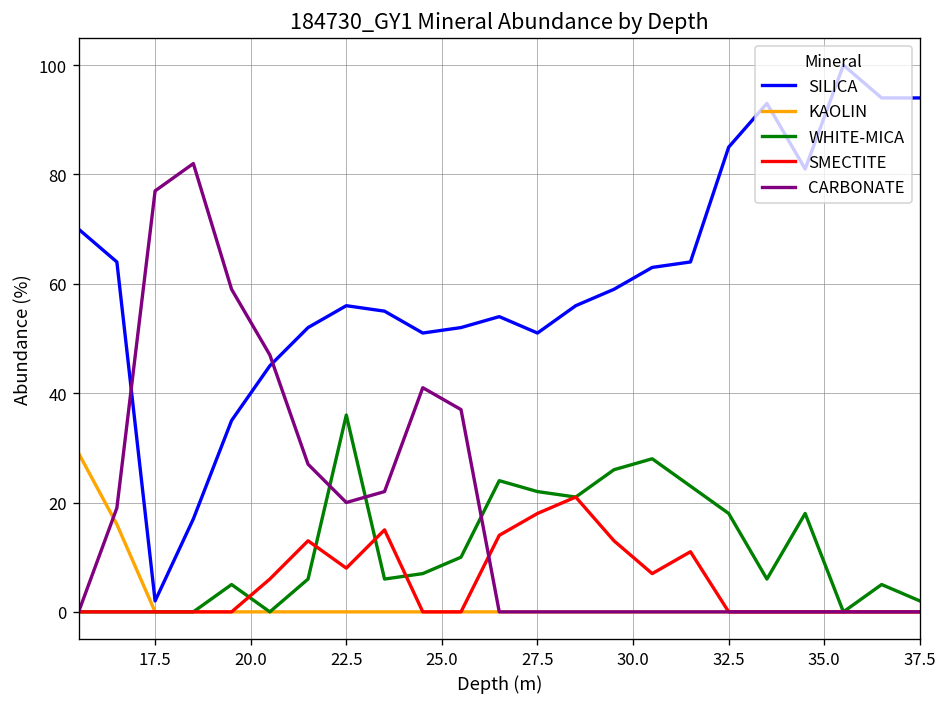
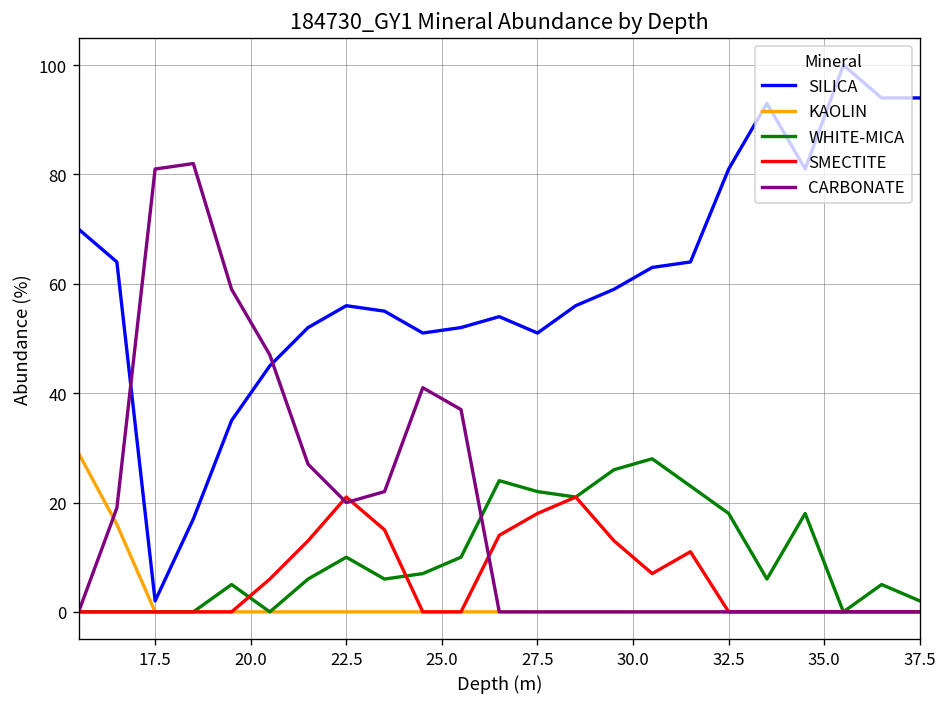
  {
    "SILICA": {
      "17.5": 2,
      "22.5": 56,
      "27.5": 51,
-     "32.5": 85,
+     "32.5": 81,
      "37.5": 94
    },
    "KAOLIN": {
      "22.5": 0
    },
    "WHITE-MICA": {
-     "22.5": 36,
+     "22.5": 10,
      "27.5": 22,
      "32.5": 18,
      "37.5": 2
    },
    "SMECTITE": {
-     "22.5": 8,
+     "22.5": 21,
      "27.5": 18
    },
    "CARBONATE": {
-     "17.5": 77,
+     "17.5": 81,
      "22.5": 20
    }
  }
